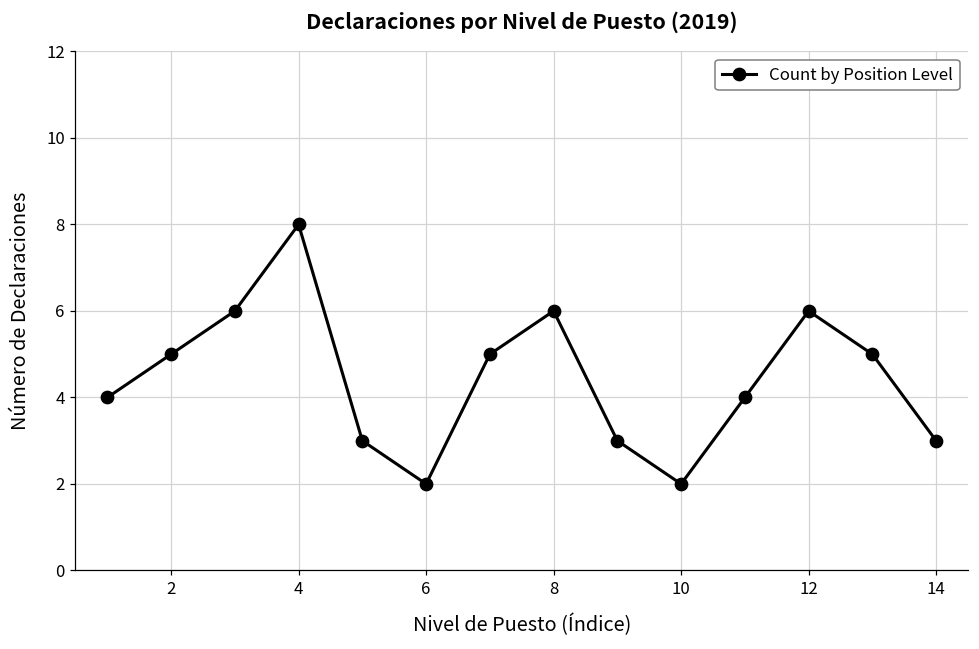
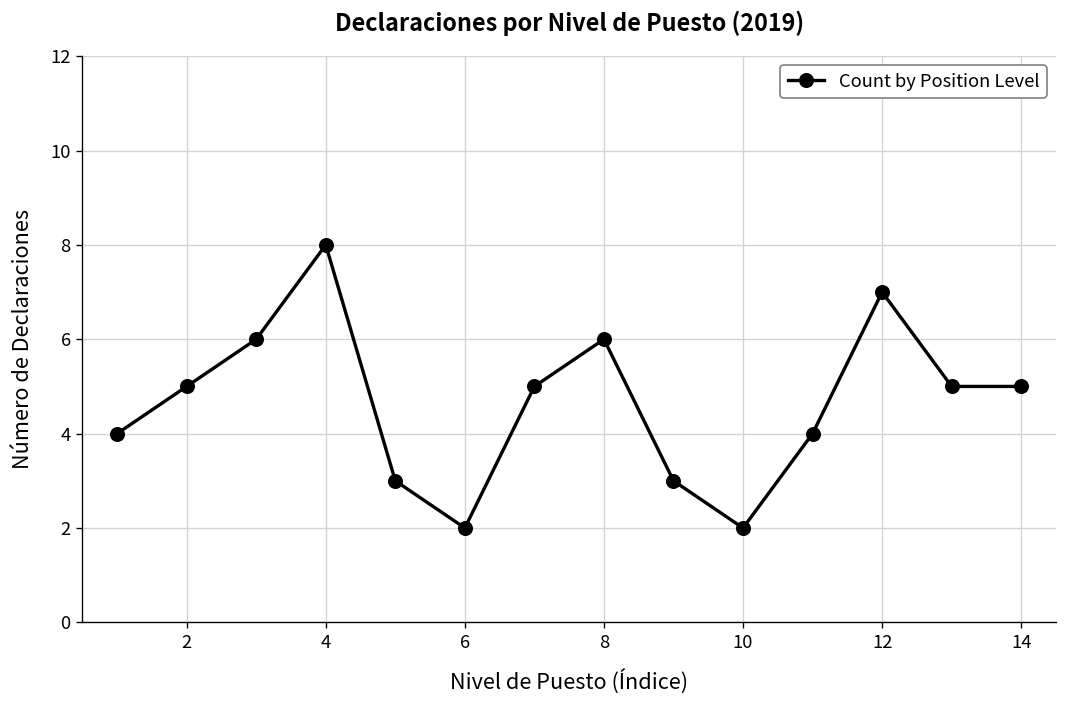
  {
    "2": 5,
    "4": 8,
    "6": 2,
    "8": 6,
    "10": 2,
-   "12": 6,
-   "14": 3
+   "12": 7,
+   "14": 5
  }
